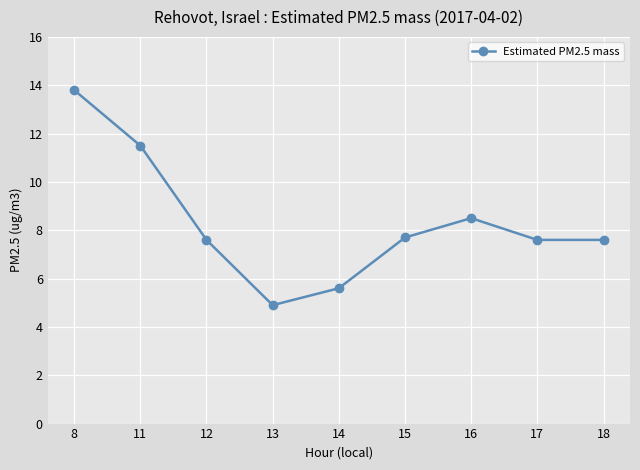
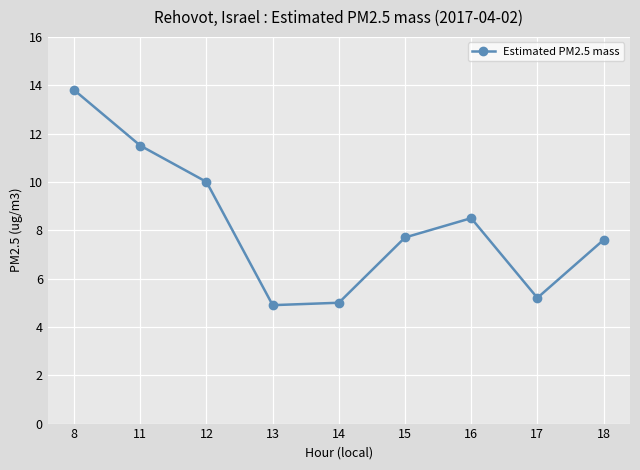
  {
    "8": 13.8,
    "11": 11.5,
-   "12": 7.6,
+   "12": 10.0,
    "13": 4.9,
-   "14": 5.6,
+   "14": 5.0,
    "15": 7.7,
    "16": 8.5,
-   "17": 7.6,
+   "17": 5.2,
    "18": 7.6
  }
